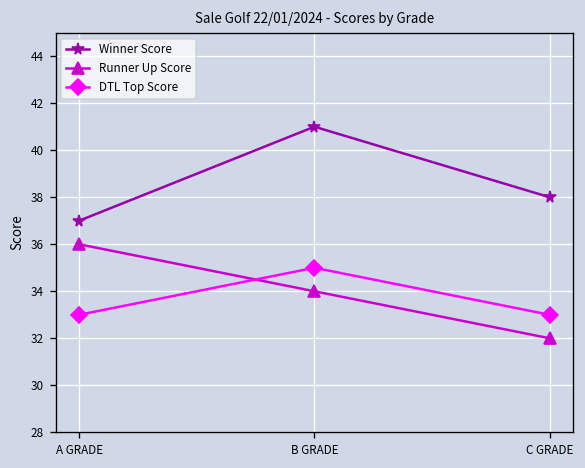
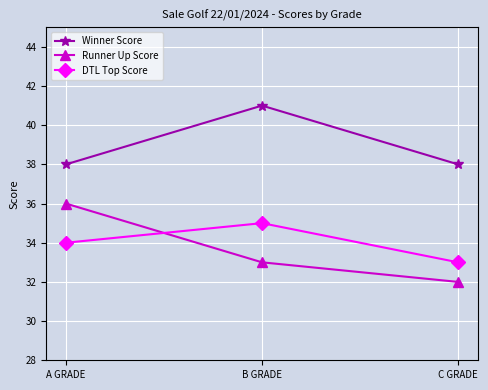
  {
    "Winner Score": {
-     "A GRADE": 37,
+     "A GRADE": 38,
      "B GRADE": 41,
      "C GRADE": 38
    },
    "Runner Up Score": {
      "A GRADE": 36,
-     "B GRADE": 34,
+     "B GRADE": 33,
      "C GRADE": 32
    },
    "DTL Top Score": {
-     "A GRADE": 33,
+     "A GRADE": 34,
      "B GRADE": 35,
      "C GRADE": 33
    }
  }
